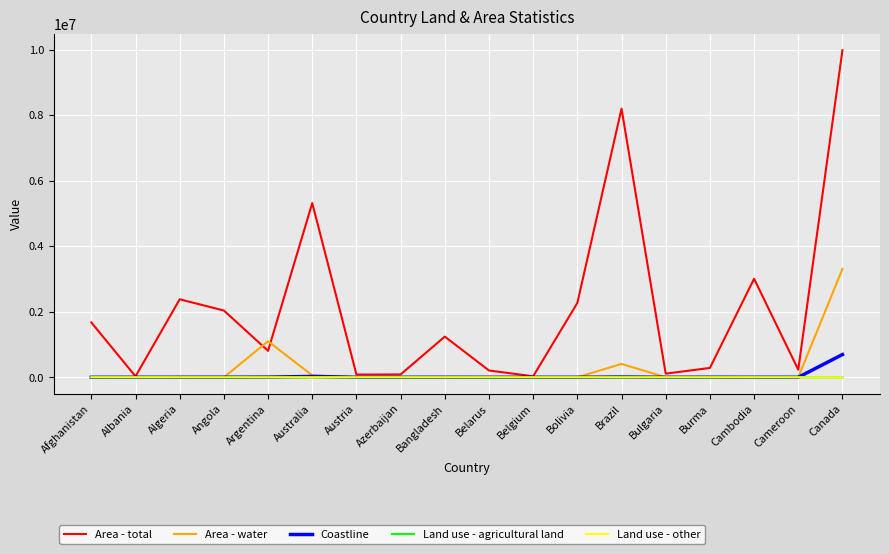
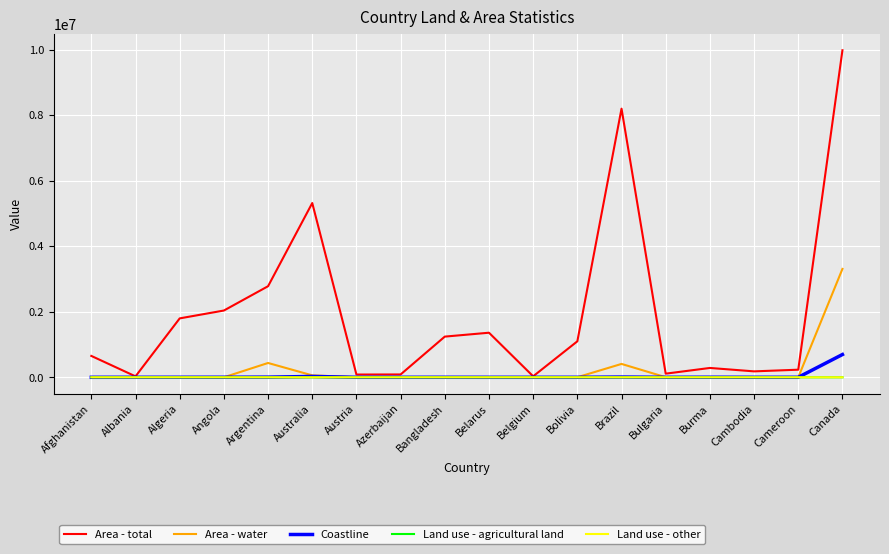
  {
    "Area - total": {
-     "Afghanistan": 1700000,
-     "Algeria": 2400000,
+     "Afghanistan": 700000,
+     "Algeria": 1800000,
      "Angola": 2000000,
-     "Argentina": 800000,
+     "Argentina": 2800000,
      "Australia": 5300000,
      "Austria": 100000,
      "Azerbaijan": 100000,
      "Bangladesh": 1200000,
-     "Belarus": 200000,
-     "Bolivia": 2300000,
+     "Belarus": 1400000,
+     "Bolivia": 1100000,
      "Brazil": 8200000,
      "Bulgaria": 100000,
      "Burma": 300000,
-     "Cambodia": 3000000,
+     "Cambodia": 200000,
      "Cameroon": 200000,
      "Canada": 10000000
    },
    "Area - water": {
-     "Argentina": 1100000,
+     "Argentina": 400000,
      "Brazil": 400000,
      "Canada": 3300000
    },
    "Coastline": {
      "Canada": 700000
    },
    "Land use - other": {
      "Canada": 0
    }
  }
